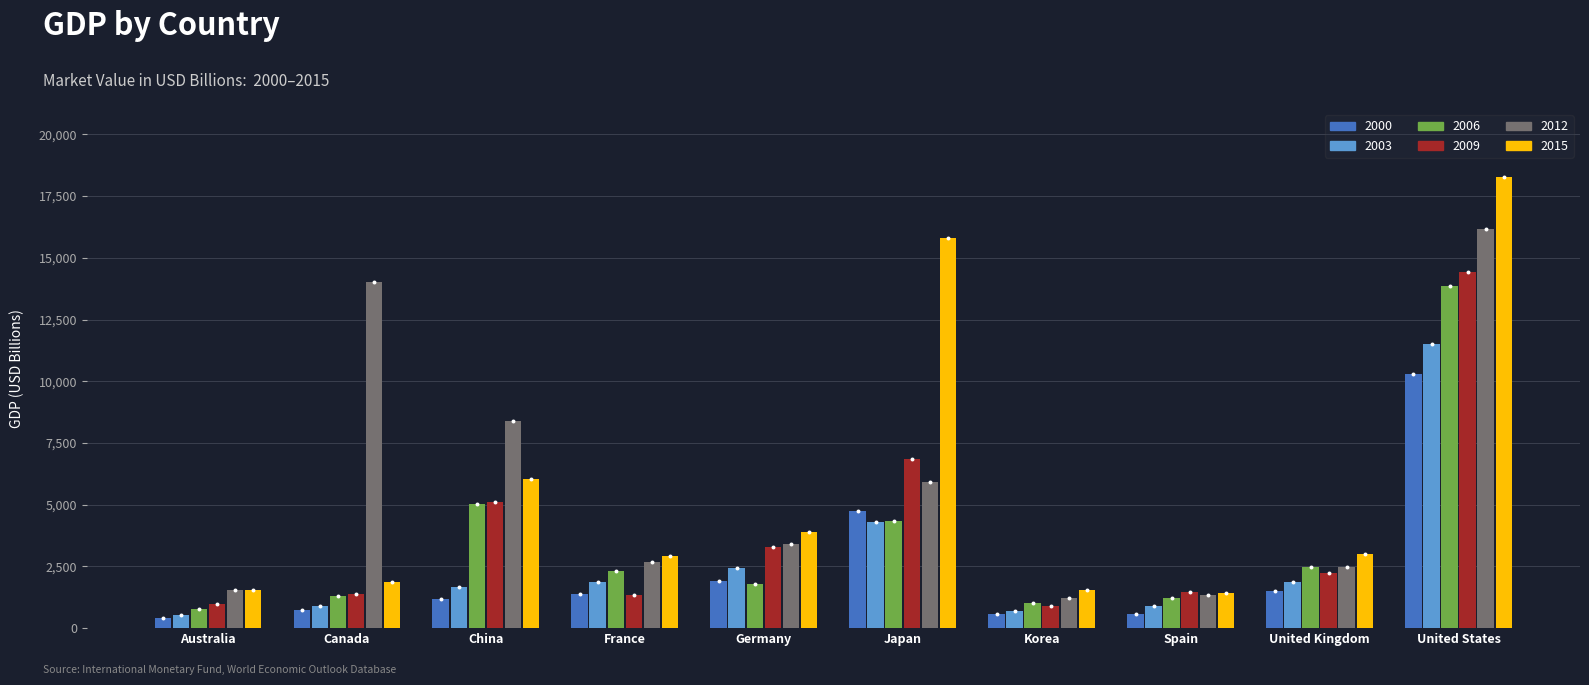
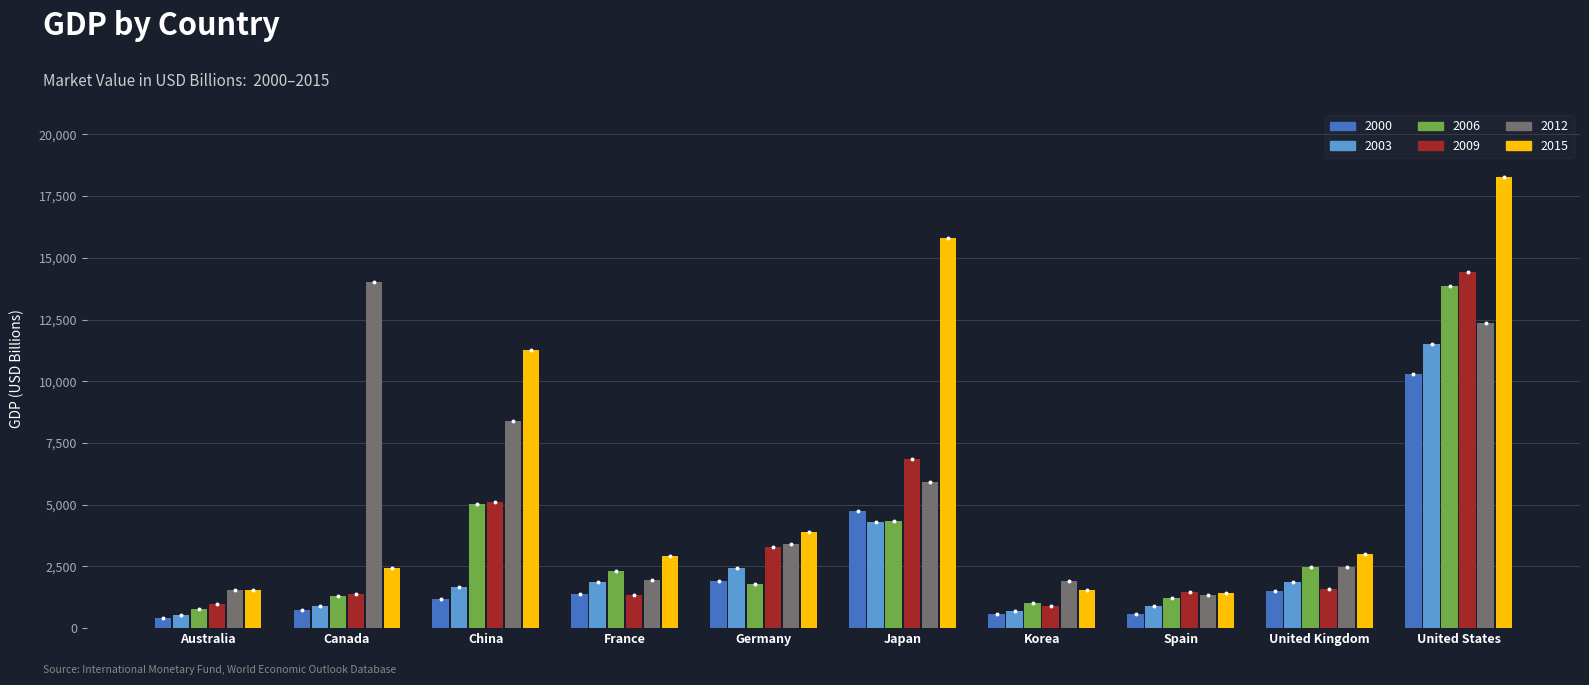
  {
    "2006": {
      "Australia": "800",
      "Canada": "1,300",
      "China": "5,000",
      "France": "2,300",
      "Germany": "1,800",
      "Japan": "4,400",
      "Korea": "1,000",
      "Spain": "1,200",
      "United Kingdom": "2,500",
      "United States": "13,900"
    },
    "2009": {
      "Australia": "1,000",
      "Canada": "1,400",
      "China": "5,100",
      "France": "1,300",
      "Germany": "3,300",
      "Japan": "6,800",
      "Korea": "900",
      "Spain": "1,500",
-     "United Kingdom": "2,200",
+     "United Kingdom": "1,600",
      "United States": "14,400"
    },
    "2012": {
      "Australia": "1,600",
      "Canada": "14,000",
      "China": "8,400",
-     "France": "2,700",
+     "France": "2,000",
      "Germany": "3,400",
      "Japan": "5,900",
-     "Korea": "1,200",
+     "Korea": "1,900",
      "Spain": "1,300",
      "United Kingdom": "2,500",
-     "United States": "16,200"
+     "United States": "12,300"
    },
    "2015": {
      "Australia": "1,500",
-     "Canada": "1,900",
-     "China": "6,100",
+     "Canada": "2,400",
+     "China": "11,300",
      "France": "2,900",
      "Germany": "3,900",
      "Japan": "15,800",
      "Korea": "1,600",
      "Spain": "1,400",
      "United Kingdom": "3,000",
      "United States": "18,300"
    }
  }
